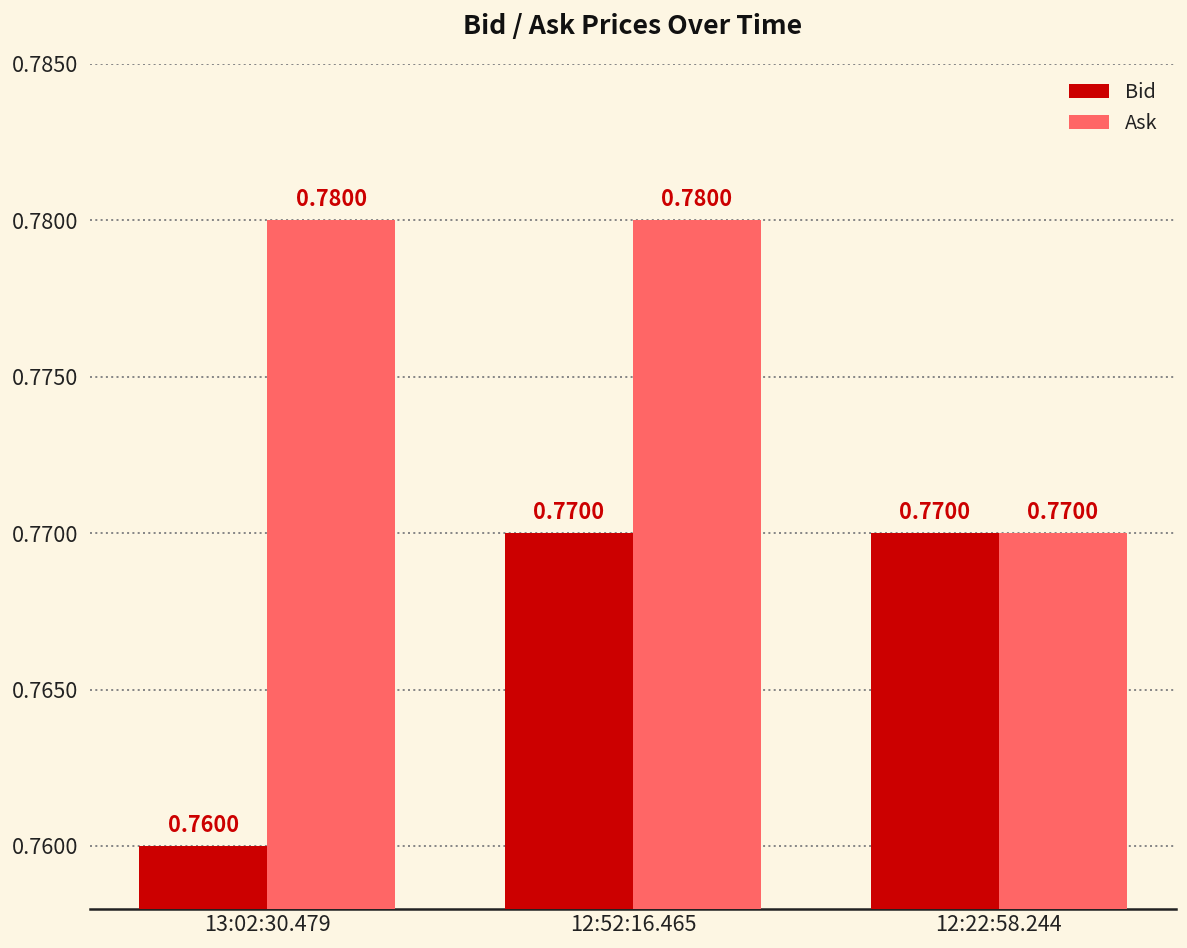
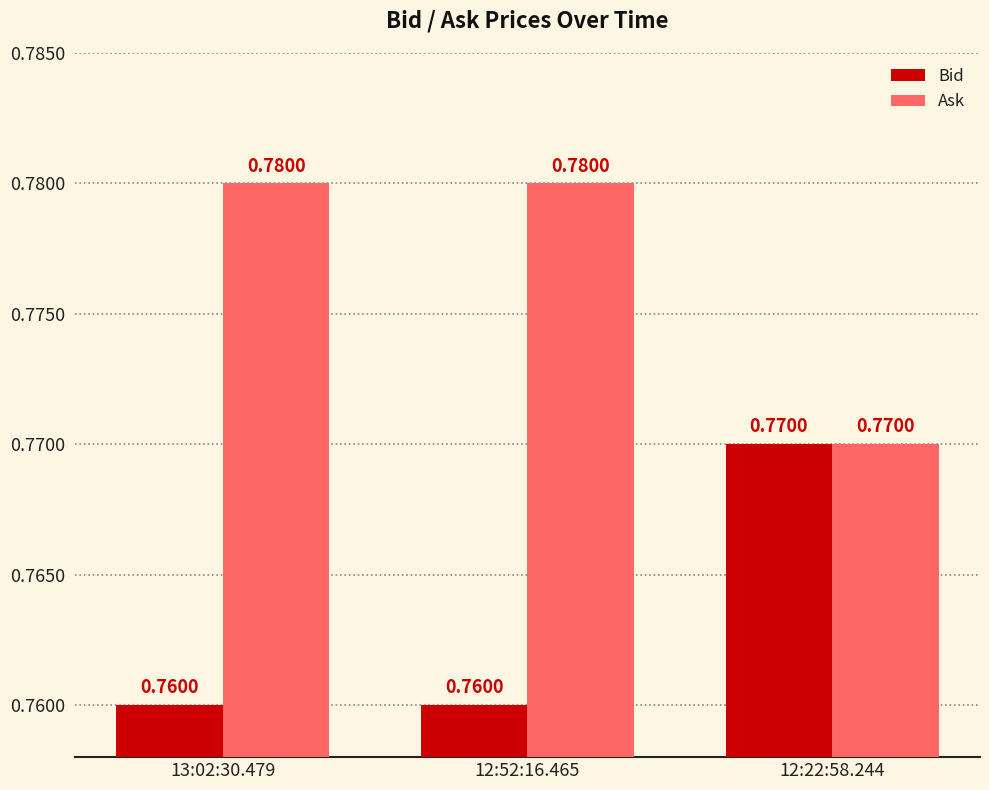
  {
    "Bid": {
      "13:02:30.479": 0.7600,
-     "12:52:16.465": 0.7700,
+     "12:52:16.465": 0.7600,
      "12:22:58.244": 0.7700
    },
    "Ask": {
      "13:02:30.479": 0.7800,
      "12:52:16.465": 0.7800,
      "12:22:58.244": 0.7700
    }
  }
